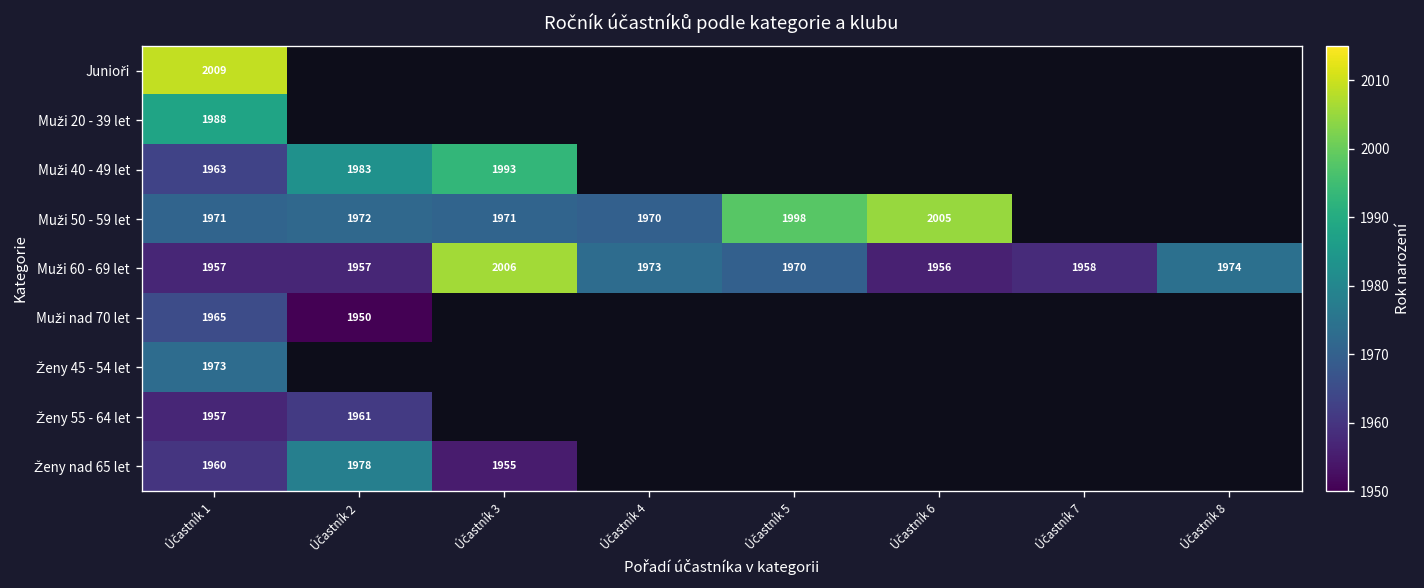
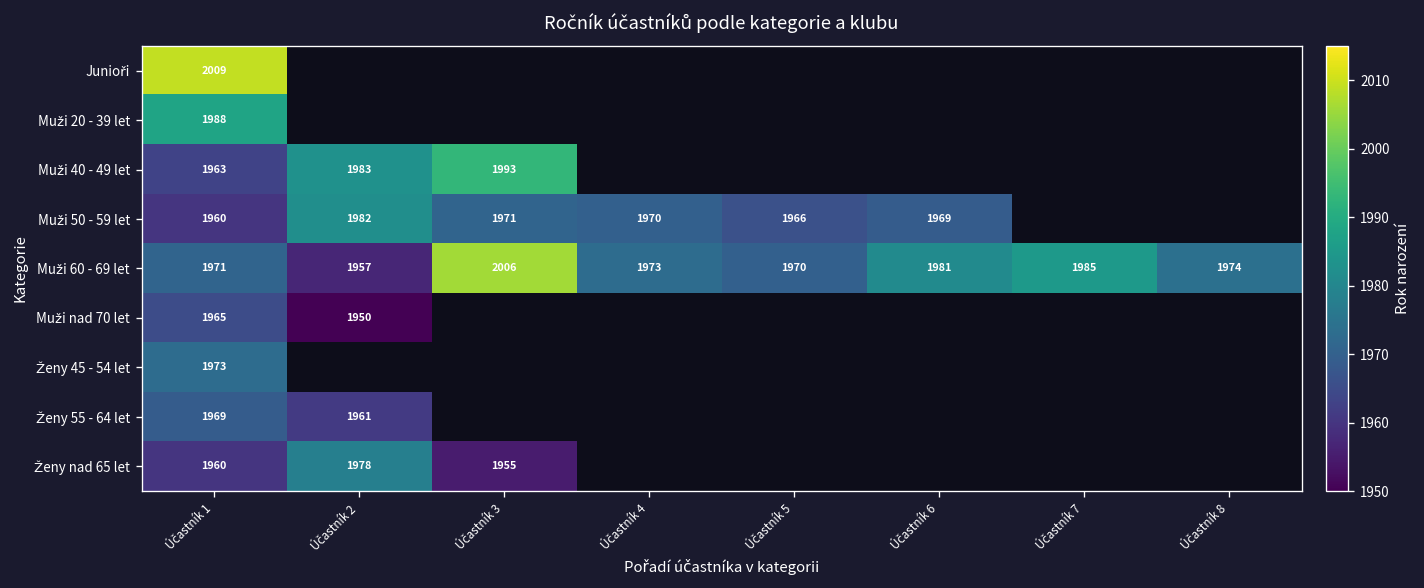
  {
    "Junioři": {
      "Účastník 1": 2009
    },
    "Muži 20 - 39 let": {
      "Účastník 1": 1988
    },
    "Muži 40 - 49 let": {
      "Účastník 1": 1963,
      "Účastník 2": 1983,
      "Účastník 3": 1993
    },
    "Muži 50 - 59 let": {
-     "Účastník 1": 1971,
-     "Účastník 2": 1972,
+     "Účastník 1": 1960,
+     "Účastník 2": 1982,
      "Účastník 3": 1971,
      "Účastník 4": 1970,
-     "Účastník 5": 1998,
-     "Účastník 6": 2005
+     "Účastník 5": 1966,
+     "Účastník 6": 1969
    },
    "Muži 60 - 69 let": {
-     "Účastník 1": 1957,
+     "Účastník 1": 1971,
      "Účastník 2": 1957,
      "Účastník 3": 2006,
      "Účastník 4": 1973,
      "Účastník 5": 1970,
-     "Účastník 6": 1956,
-     "Účastník 7": 1958,
+     "Účastník 6": 1981,
+     "Účastník 7": 1985,
      "Účastník 8": 1974
    },
    "Muži nad 70 let": {
      "Účastník 1": 1965,
      "Účastník 2": 1950
    },
    "Ženy 45 - 54 let": {
      "Účastník 1": 1973
    },
    "Ženy 55 - 64 let": {
-     "Účastník 1": 1957,
+     "Účastník 1": 1969,
      "Účastník 2": 1961
    },
    "Ženy nad 65 let": {
      "Účastník 1": 1960,
      "Účastník 2": 1978,
      "Účastník 3": 1955
    }
  }
